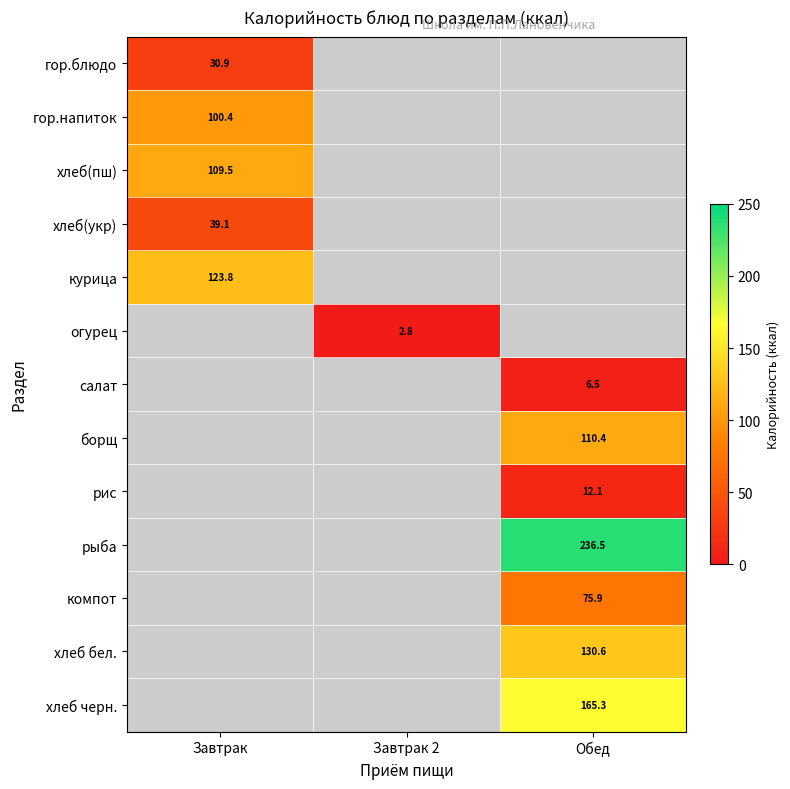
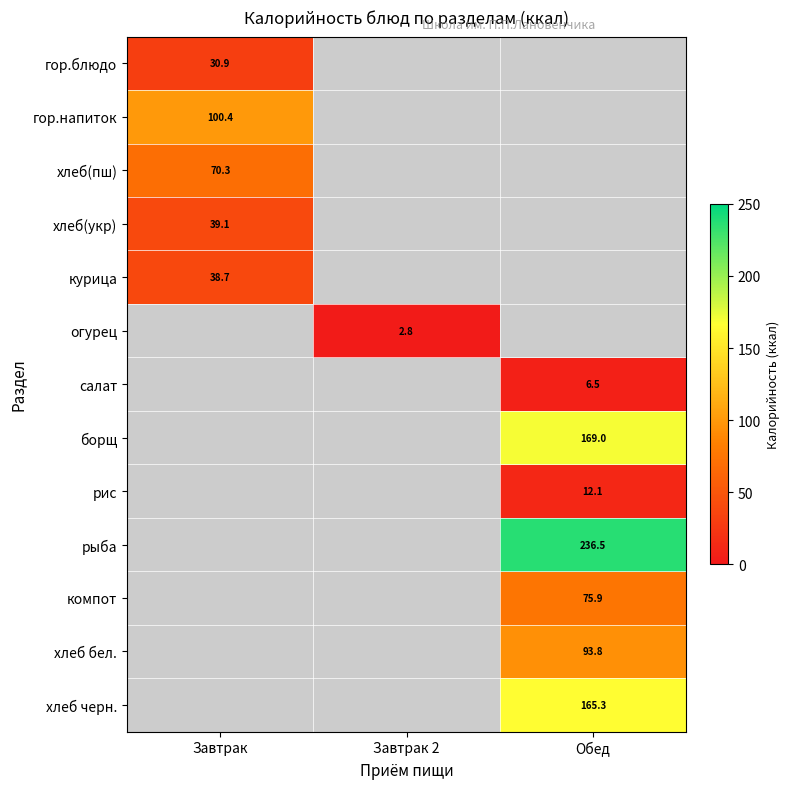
  {
    "гор.блюдо": {
      "Завтрак": 30.9
    },
    "гор.напиток": {
      "Завтрак": 100.4
    },
    "хлеб(пш)": {
-     "Завтрак": 109.5
+     "Завтрак": 70.3
    },
    "хлеб(укр)": {
      "Завтрак": 39.1
    },
    "курица": {
-     "Завтрак": 123.8
+     "Завтрак": 38.7
    },
    "огурец": {
      "Завтрак 2": 2.8
    },
    "салат": {
      "Обед": 6.5
    },
    "борщ": {
-     "Обед": 110.4
+     "Обед": 169.0
    },
    "рис": {
      "Обед": 12.1
    },
    "рыба": {
      "Обед": 236.5
    },
    "компот": {
      "Обед": 75.9
    },
    "хлеб бел.": {
-     "Обед": 130.6
+     "Обед": 93.8
    },
    "хлеб черн.": {
      "Обед": 165.3
    }
  }
